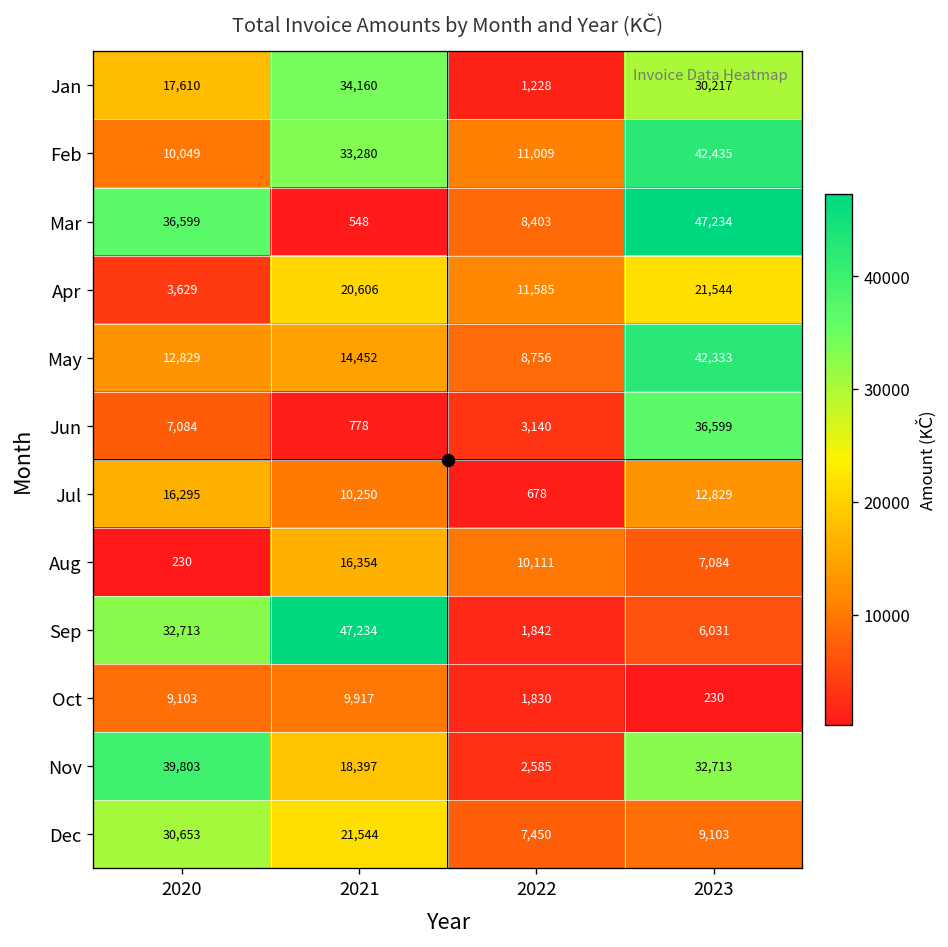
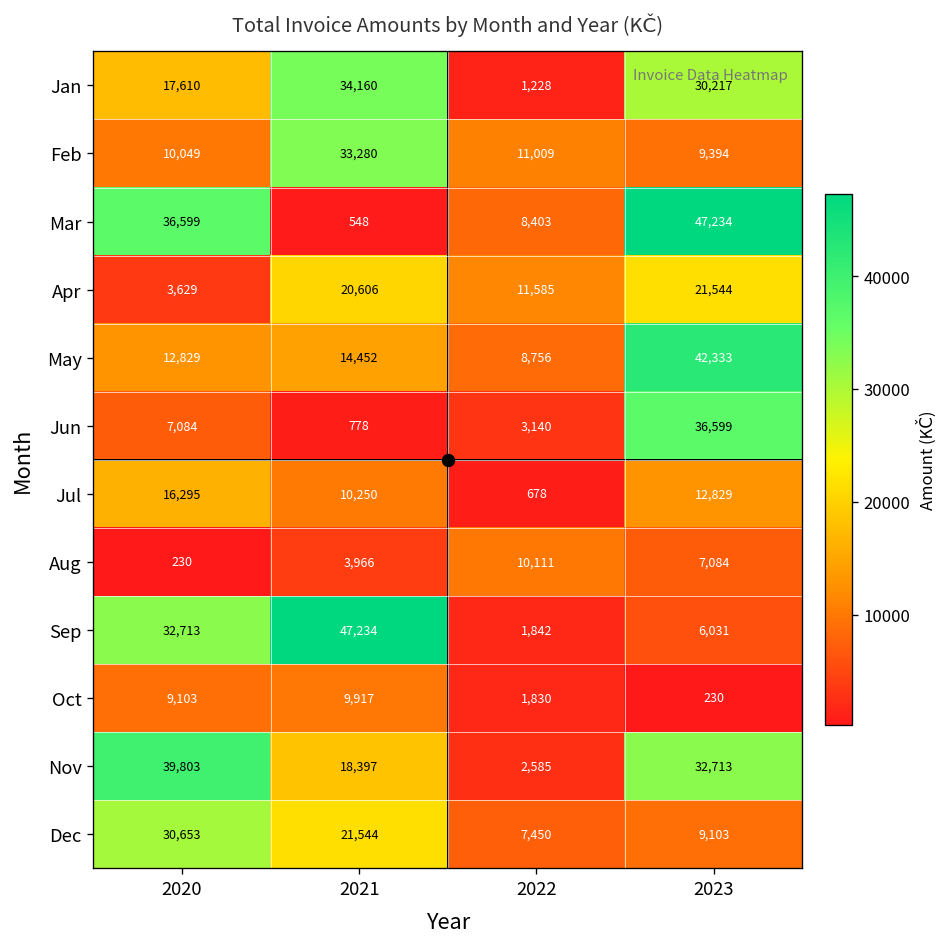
  {
    "Jan": {
      "2020": "17,610",
      "2021": "34,160",
      "2022": "1,228"
    },
    "Feb": {
      "2020": "10,049",
      "2021": "33,280",
      "2022": "11,009",
-     "2023": "42,435"
+     "2023": "9,394"
    },
    "Mar": {
      "2020": "36,599",
      "2021": "548",
      "2022": "8,403",
      "2023": "47,234"
    },
    "Apr": {
      "2020": "3,629",
      "2021": "20,606",
      "2022": "11,585",
      "2023": "21,544"
    },
    "May": {
      "2020": "12,829",
      "2021": "14,452",
      "2022": "8,756",
      "2023": "42,333"
    },
    "Jun": {
      "2020": "7,084",
      "2021": "778",
      "2022": "3,140",
      "2023": "36,599"
    },
    "Jul": {
      "2020": "16,295",
      "2021": "10,250",
      "2022": "678",
      "2023": "12,829"
    },
    "Aug": {
      "2020": "230",
-     "2021": "16,354",
+     "2021": "3,966",
      "2022": "10,111",
      "2023": "7,084"
    },
    "Sep": {
      "2020": "32,713",
      "2021": "47,234",
      "2022": "1,842",
      "2023": "6,031"
    },
    "Oct": {
      "2020": "9,103",
      "2021": "9,917",
      "2022": "1,830",
      "2023": "230"
    },
    "Nov": {
      "2020": "39,803",
      "2021": "18,397",
      "2022": "2,585",
      "2023": "32,713"
    },
    "Dec": {
      "2020": "30,653",
      "2021": "21,544",
      "2022": "7,450",
      "2023": "9,103"
    }
  }
